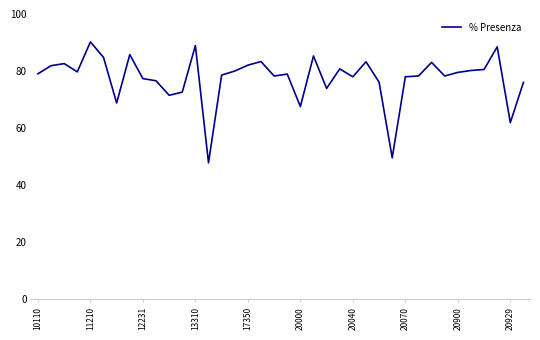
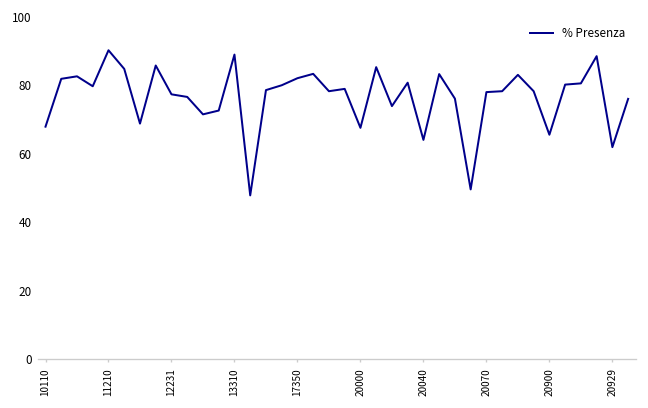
  {
-   "10110": 79,
+   "10110": 68,
    "11210": 90,
    "12231": 77,
    "13310": 89,
    "17350": 82,
    "20000": 68,
-   "20040": 78,
+   "20040": 64,
    "20070": 78,
-   "20900": 80,
+   "20900": 66,
    "20929": 62
  }
